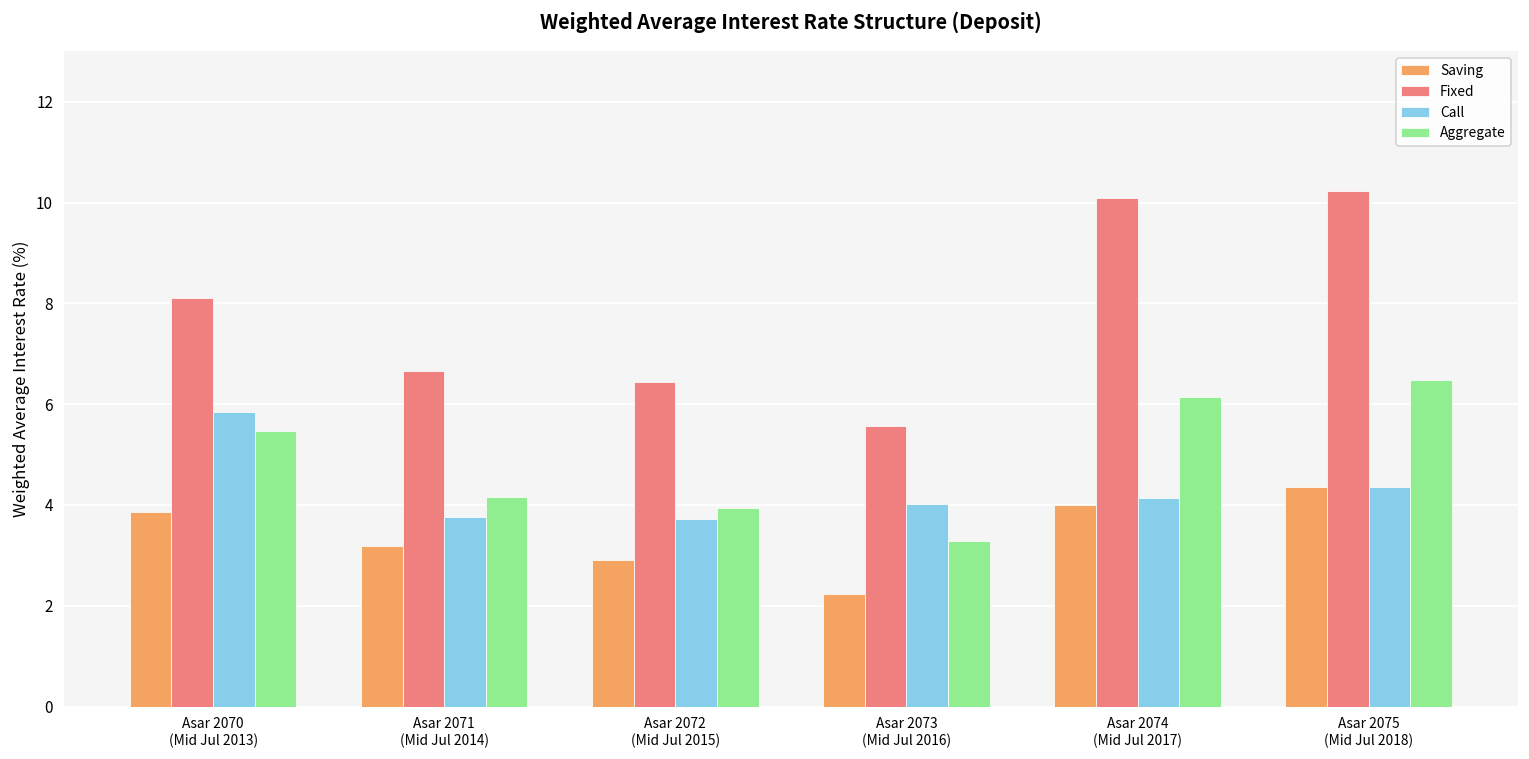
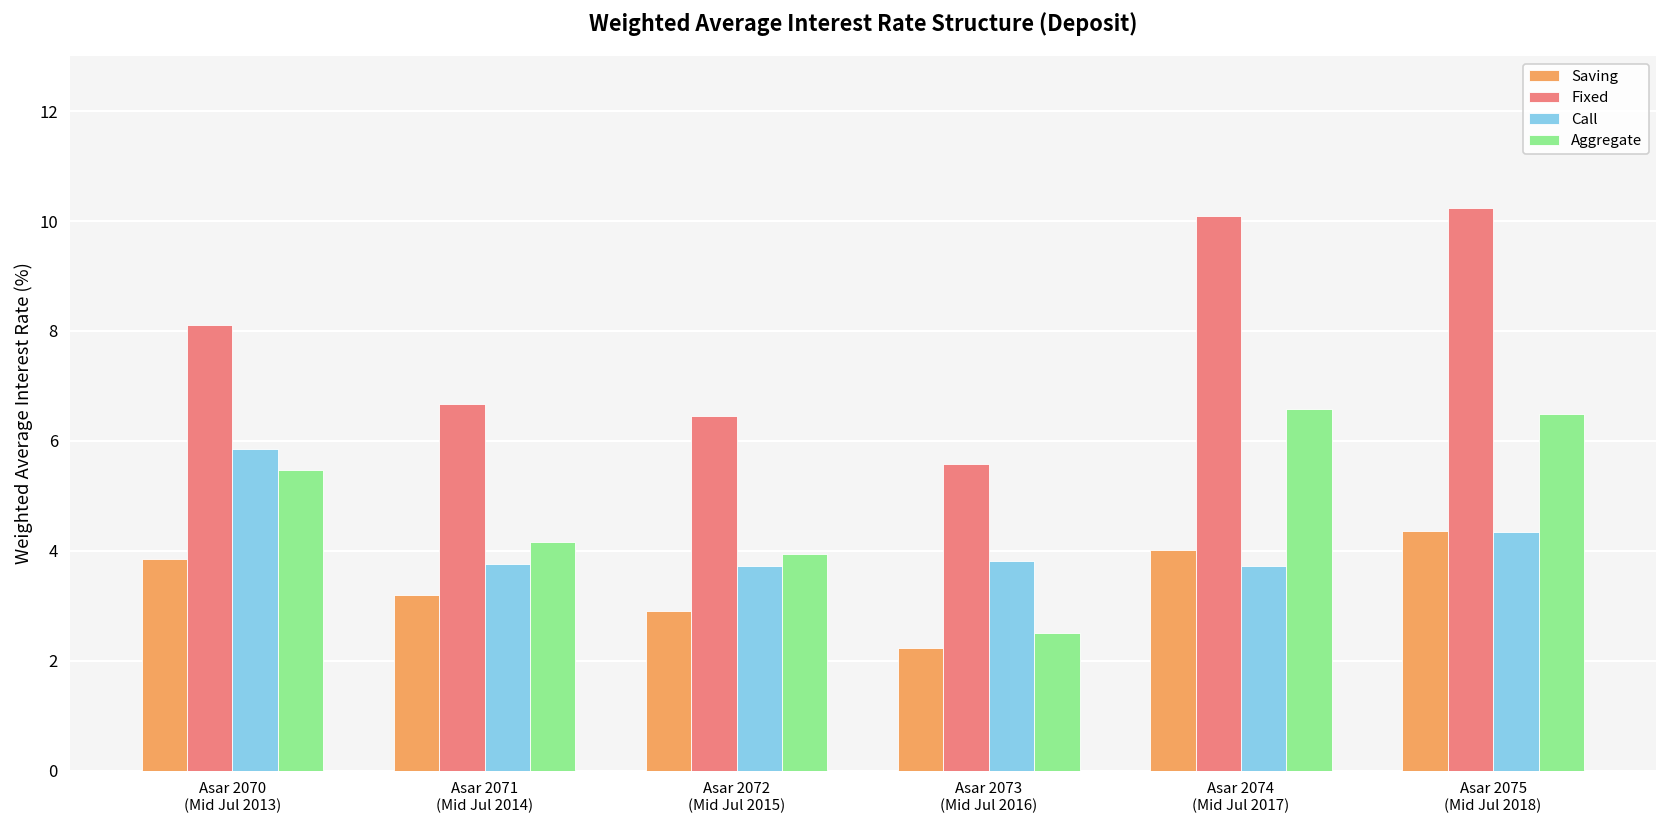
  {
    "Call": {
      "Asar 2070 (Mid Jul 2013)": 5.8,
      "Asar 2071 (Mid Jul 2014)": 3.8,
      "Asar 2072 (Mid Jul 2015)": 3.7,
-     "Asar 2073 (Mid Jul 2016)": 4.0,
-     "Asar 2074 (Mid Jul 2017)": 4.1,
+     "Asar 2073 (Mid Jul 2016)": 3.8,
+     "Asar 2074 (Mid Jul 2017)": 3.7,
      "Asar 2075 (Mid Jul 2018)": 4.3
    },
    "Aggregate": {
      "Asar 2070 (Mid Jul 2013)": 5.5,
      "Asar 2071 (Mid Jul 2014)": 4.2,
      "Asar 2072 (Mid Jul 2015)": 3.9,
-     "Asar 2073 (Mid Jul 2016)": 3.3,
-     "Asar 2074 (Mid Jul 2017)": 6.2,
+     "Asar 2073 (Mid Jul 2016)": 2.5,
+     "Asar 2074 (Mid Jul 2017)": 6.6,
      "Asar 2075 (Mid Jul 2018)": 6.5
    }
  }
